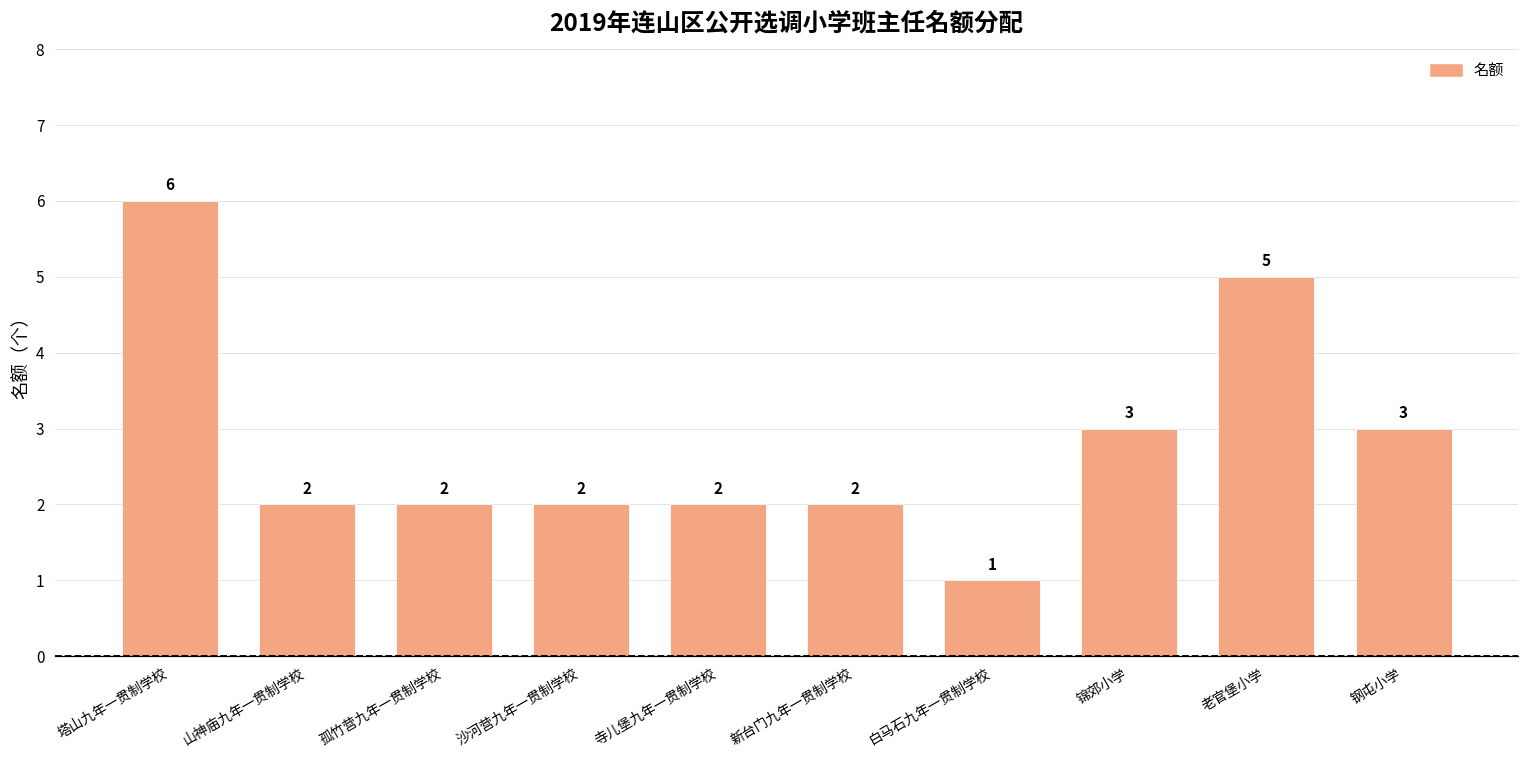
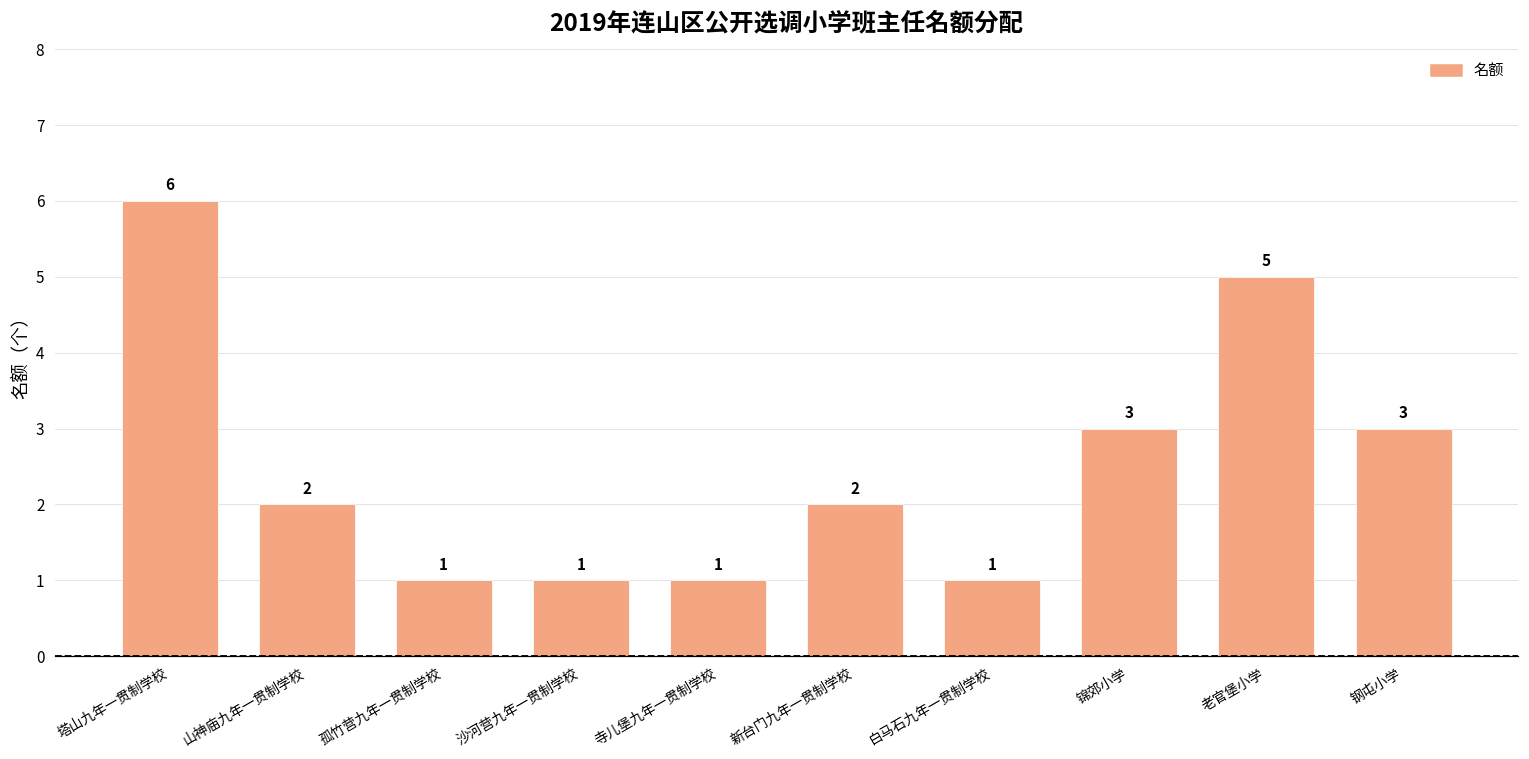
  {
    "塔山九年一贯制学校": 6,
    "山神庙九年一贯制学校": 2,
-   "孤竹营九年一贯制学校": 2,
-   "沙河营九年一贯制学校": 2,
-   "寺儿堡九年一贯制学校": 2,
+   "孤竹营九年一贯制学校": 1,
+   "沙河营九年一贯制学校": 1,
+   "寺儿堡九年一贯制学校": 1,
    "新台门九年一贯制学校": 2,
    "白马石九年一贯制学校": 1,
    "锦郊小学": 3,
    "老官堡小学": 5,
    "钢屯小学": 3
  }
